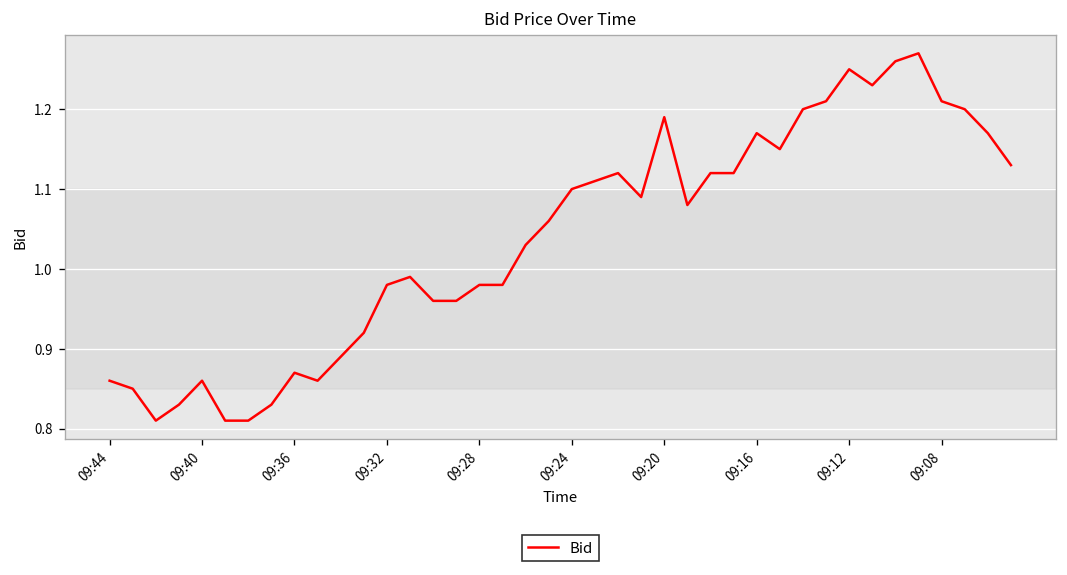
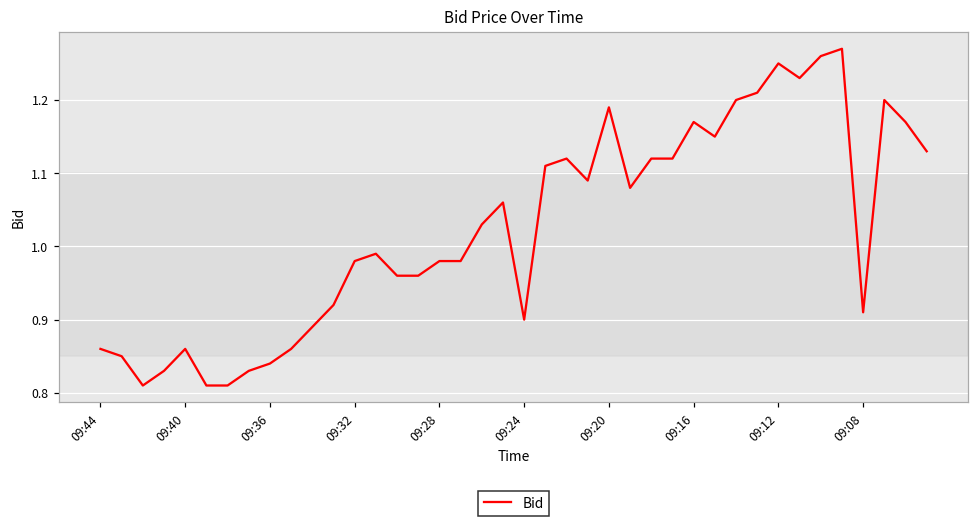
  {
    "09:44": 0.86,
    "09:40": 0.86,
-   "09:36": 0.87,
+   "09:36": 0.84,
    "09:32": 0.98,
    "09:28": 0.98,
-   "09:24": 1.1,
+   "09:24": 0.9,
    "09:20": 1.19,
    "09:16": 1.17,
    "09:12": 1.25,
-   "09:08": 1.21
+   "09:08": 0.91
  }
